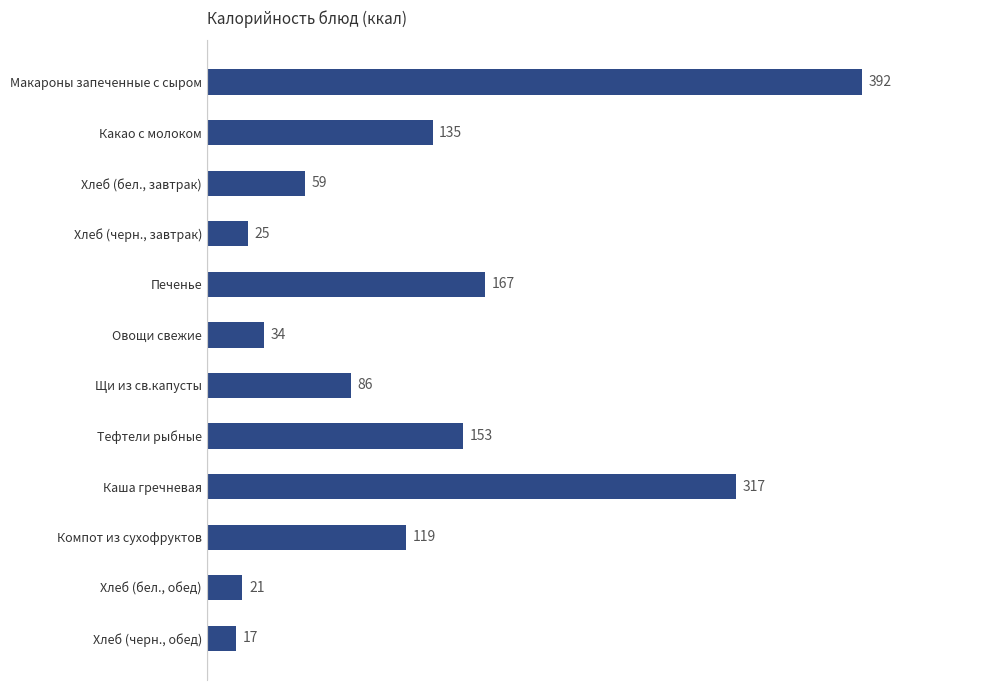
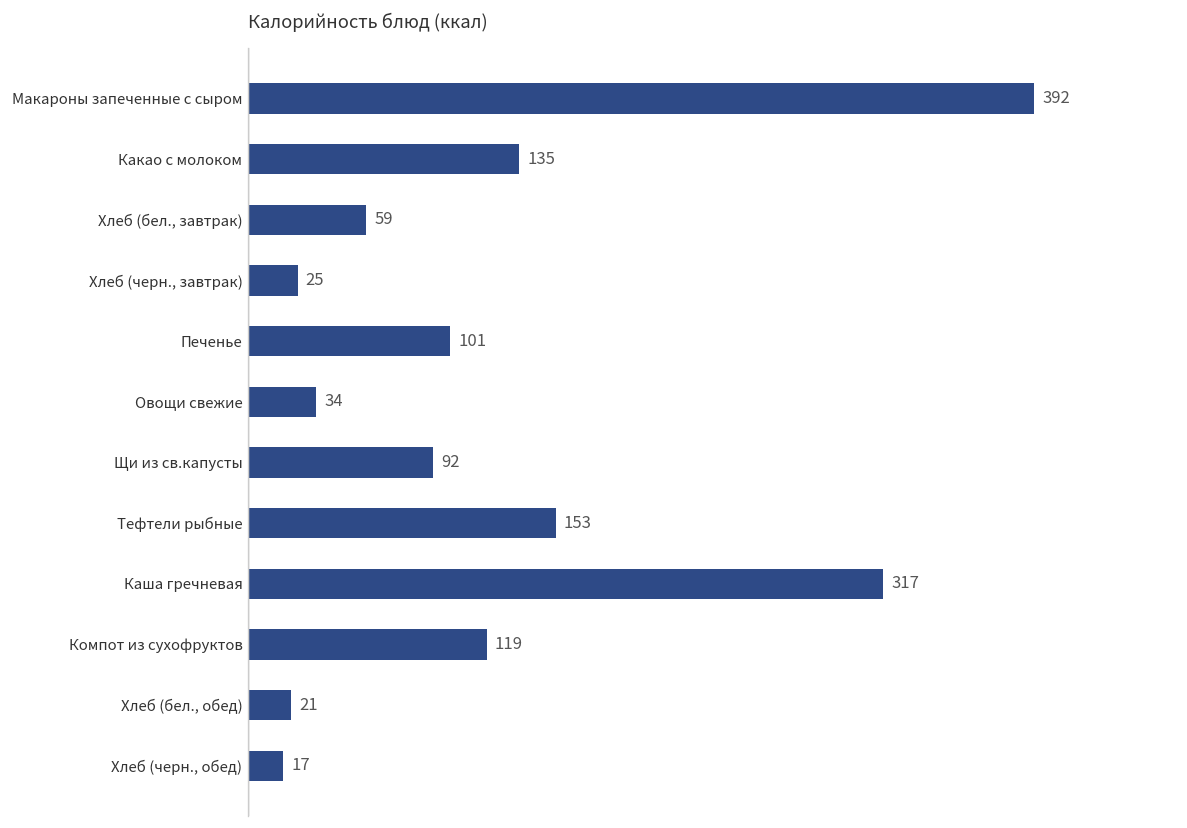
  {
    "Макароны запеченные с сыром": 392,
    "Какао с молоком": 135,
    "Хлеб (бел., завтрак)": 59,
    "Хлеб (черн., завтрак)": 25,
-   "Печенье": 167,
+   "Печенье": 101,
    "Овощи свежие": 34,
-   "Щи из св.капусты": 86,
+   "Щи из св.капусты": 92,
    "Тефтели рыбные": 153,
    "Каша гречневая": 317,
    "Компот из сухофруктов": 119,
    "Хлеб (бел., обед)": 21,
    "Хлеб (черн., обед)": 17
  }
